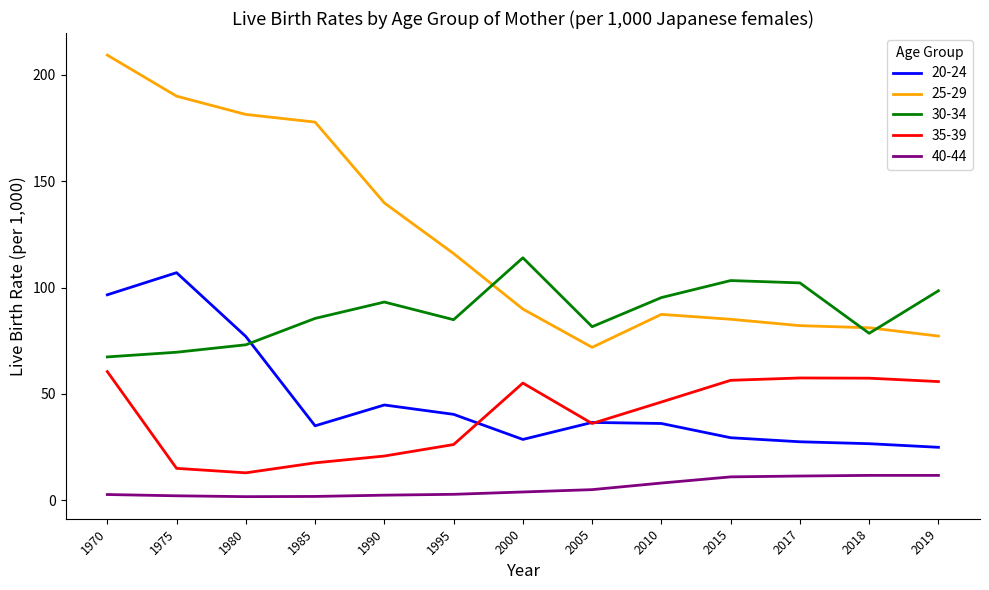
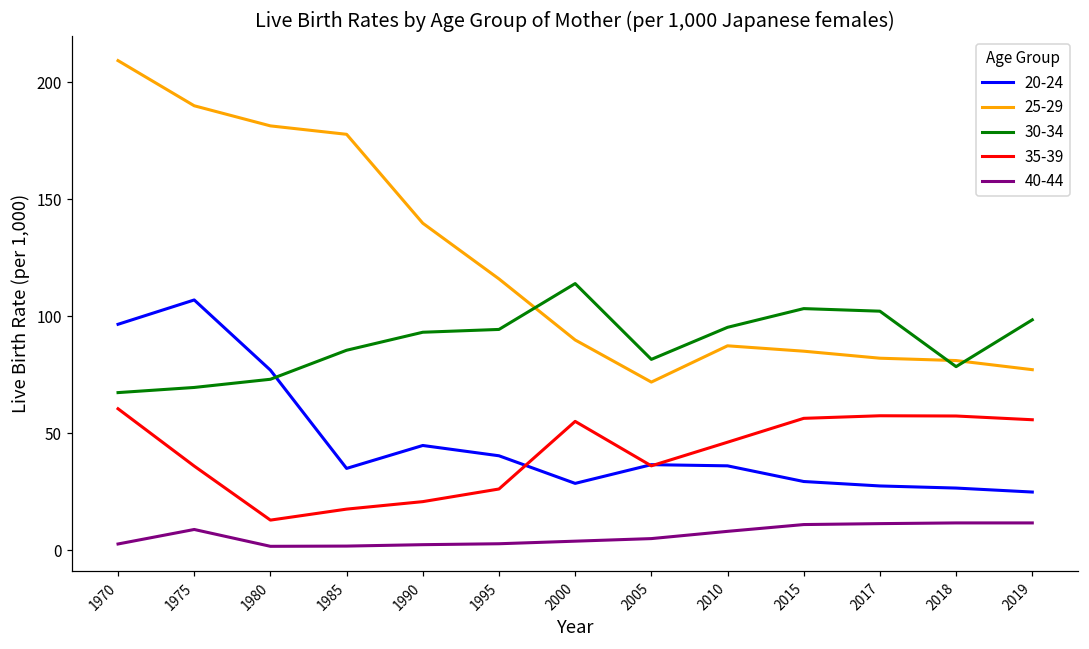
  {
    "20-24": {
      "1970": 97,
      "1975": 107,
      "1980": 77,
      "1985": 35,
      "1990": 45,
      "1995": 40,
      "2000": 29,
      "2010": 36,
      "2015": 29,
      "2017": 28,
      "2018": 27,
      "2019": 25
    },
    "25-29": {
      "1970": 209,
      "1975": 190,
      "1980": 181,
      "1985": 178,
      "1990": 140,
      "1995": 116,
      "2000": 90,
      "2005": 72,
      "2010": 87,
      "2015": 85,
      "2017": 82,
      "2018": 81,
      "2019": 77
    },
    "30-34": {
      "1970": 67,
      "1975": 70,
      "1980": 73,
      "1985": 86,
      "1990": 93,
-     "1995": 85,
+     "1995": 94,
      "2000": 114,
      "2005": 82,
      "2010": 95,
      "2015": 103,
      "2017": 102,
      "2018": 79,
      "2019": 99
    },
    "35-39": {
      "1970": 61,
-     "1975": 15,
+     "1975": 36,
      "1980": 13,
      "1985": 18,
      "1990": 21,
      "1995": 26,
      "2000": 55,
      "2010": 46,
      "2015": 56,
      "2017": 58,
      "2018": 57,
      "2019": 56
    },
    "40-44": {
      "1970": 3,
-     "1975": 2,
+     "1975": 9,
      "1980": 2,
      "1985": 2,
      "1990": 2,
      "1995": 3,
      "2000": 4,
      "2005": 5,
      "2010": 8,
      "2015": 11,
      "2017": 11,
      "2018": 12,
      "2019": 12
    }
  }
